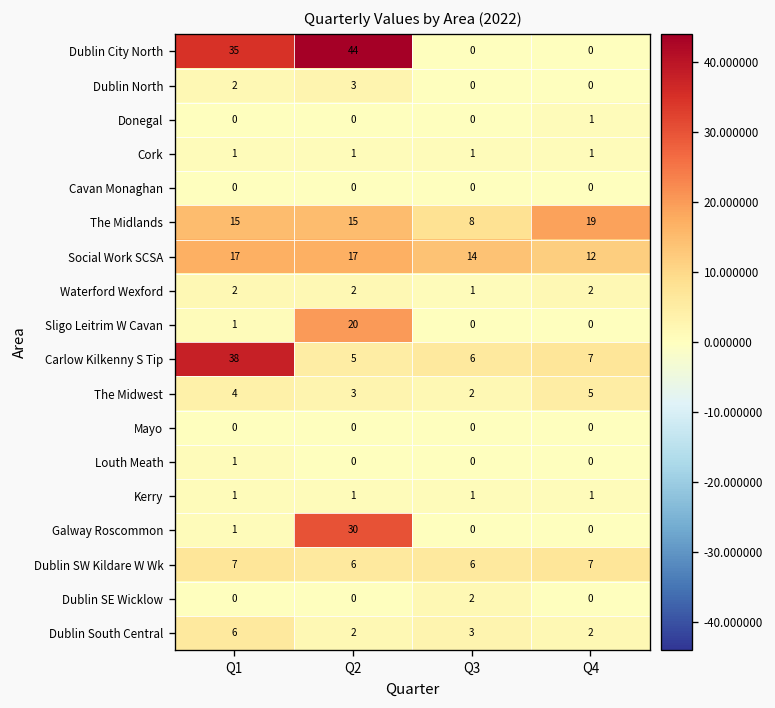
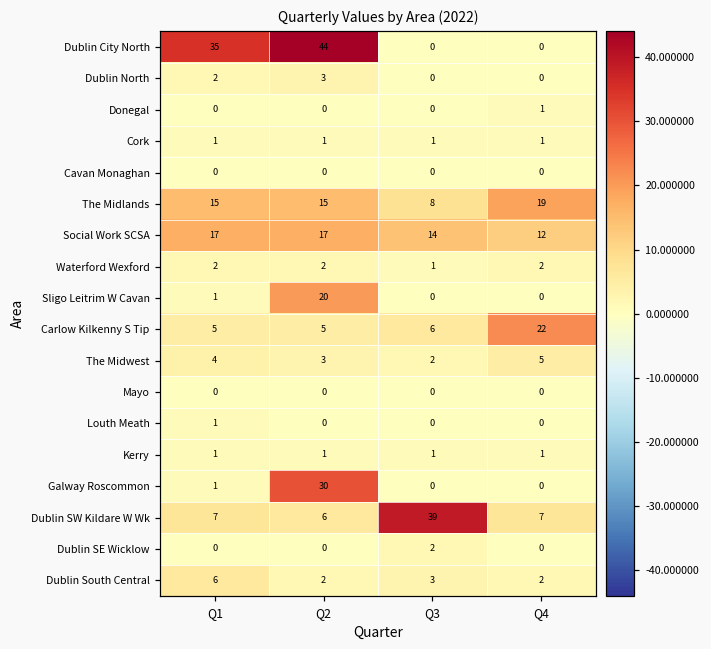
  {
    "Dublin City North": {
      "Q1": 35,
      "Q2": 44,
      "Q3": 0,
      "Q4": 0
    },
    "Dublin North": {
      "Q1": 2,
      "Q2": 3,
      "Q3": 0,
      "Q4": 0
    },
    "Donegal": {
      "Q1": 0,
      "Q2": 0,
      "Q3": 0,
      "Q4": 1
    },
    "Cork": {
      "Q1": 1,
      "Q2": 1,
      "Q3": 1,
      "Q4": 1
    },
    "Cavan Monaghan": {
      "Q1": 0,
      "Q2": 0,
      "Q3": 0,
      "Q4": 0
    },
    "The Midlands": {
      "Q1": 15,
      "Q2": 15,
      "Q3": 8,
      "Q4": 19
    },
    "Social Work SCSA": {
      "Q1": 17,
      "Q2": 17,
      "Q3": 14,
      "Q4": 12
    },
    "Waterford Wexford": {
      "Q1": 2,
      "Q2": 2,
      "Q3": 1,
      "Q4": 2
    },
    "Sligo Leitrim W Cavan": {
      "Q1": 1,
      "Q2": 20,
      "Q3": 0,
      "Q4": 0
    },
    "Carlow Kilkenny S Tip": {
-     "Q1": 38,
+     "Q1": 5,
      "Q2": 5,
      "Q3": 6,
-     "Q4": 7
+     "Q4": 22
    },
    "The Midwest": {
      "Q1": 4,
      "Q2": 3,
      "Q3": 2,
      "Q4": 5
    },
    "Mayo": {
      "Q1": 0,
      "Q2": 0,
      "Q3": 0,
      "Q4": 0
    },
    "Louth Meath": {
      "Q1": 1,
      "Q2": 0,
      "Q3": 0,
      "Q4": 0
    },
    "Kerry": {
      "Q1": 1,
      "Q2": 1,
      "Q3": 1,
      "Q4": 1
    },
    "Galway Roscommon": {
      "Q1": 1,
      "Q2": 30,
      "Q3": 0,
      "Q4": 0
    },
    "Dublin SW Kildare W Wk": {
      "Q1": 7,
      "Q2": 6,
-     "Q3": 6,
+     "Q3": 39,
      "Q4": 7
    },
    "Dublin SE Wicklow": {
      "Q1": 0,
      "Q2": 0,
      "Q3": 2,
      "Q4": 0
    },
    "Dublin South Central": {
      "Q1": 6,
      "Q2": 2,
      "Q3": 3,
      "Q4": 2
    }
  }
